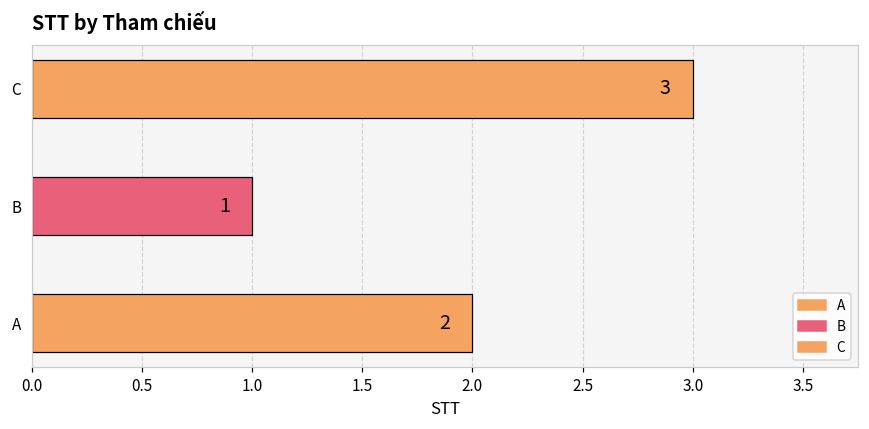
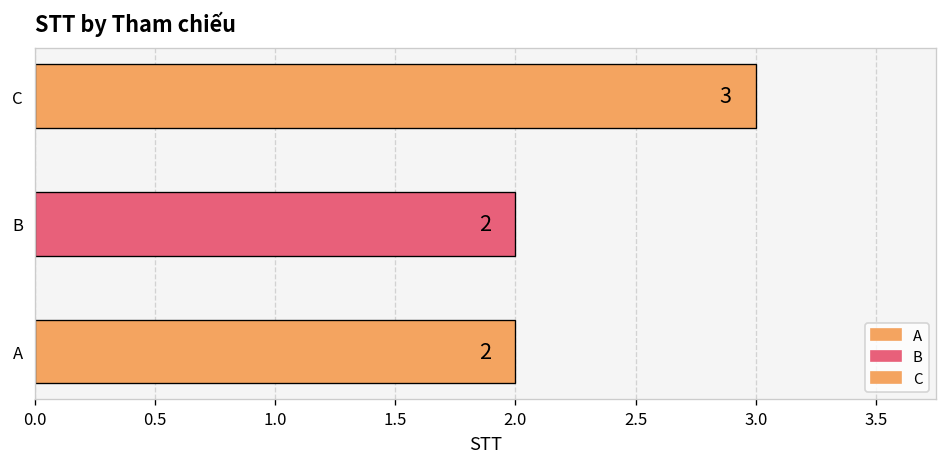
  {
    "C": 3,
-   "B": 1,
+   "B": 2,
    "A": 2
  }
